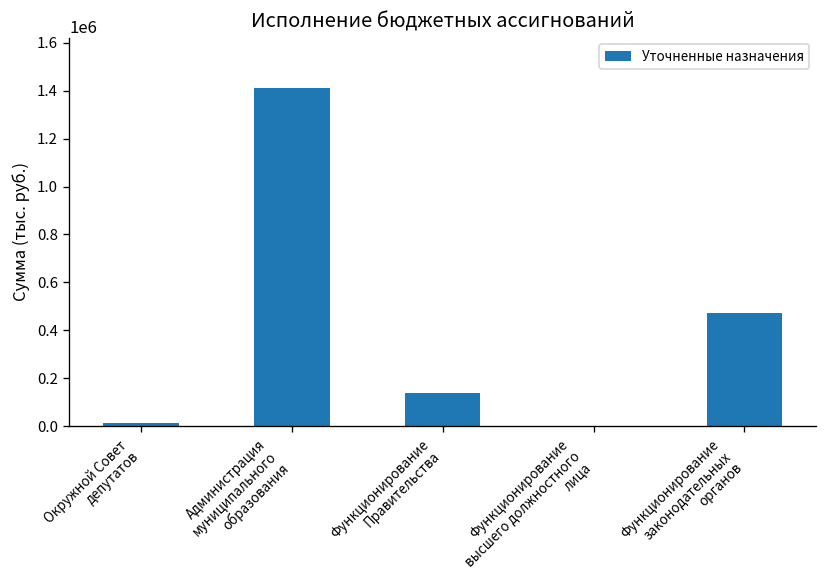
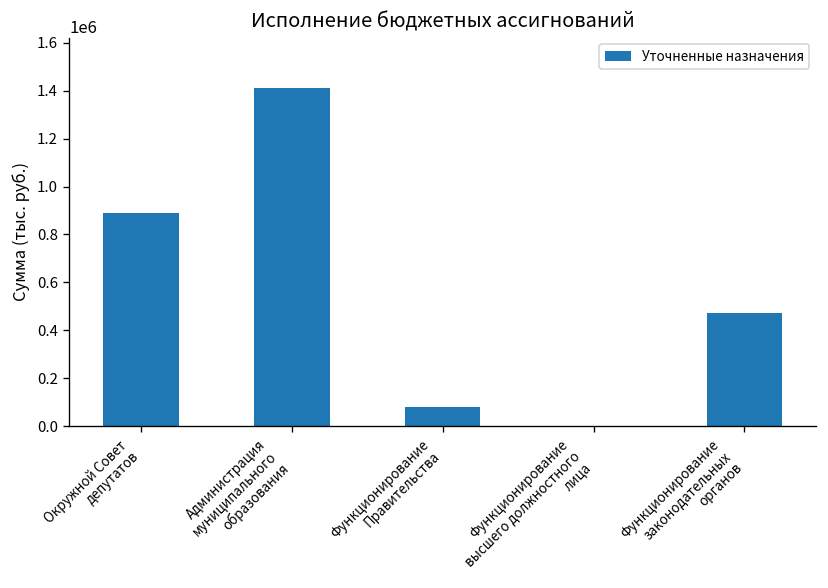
  {
-   "Окружной Совет депутатов": 10000,
+   "Окружной Совет депутатов": 890000,
    "Администрация муниципального образования": 1410000,
-   "Функционирование Правительства": 140000,
+   "Функционирование Правительства": 80000,
    "Функционирование законодательных органов": 470000
  }
